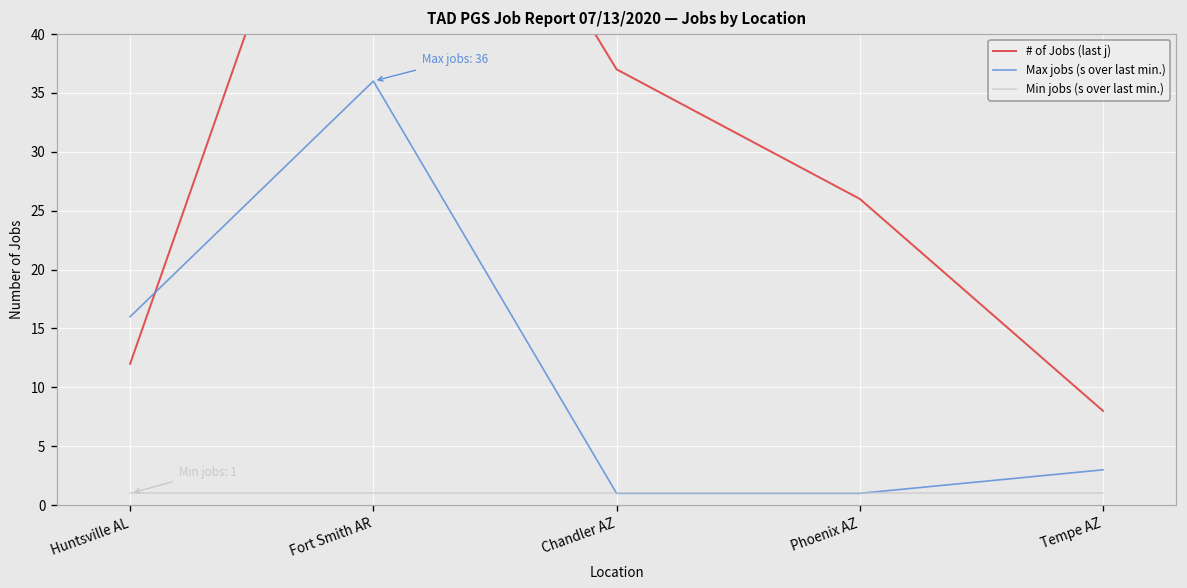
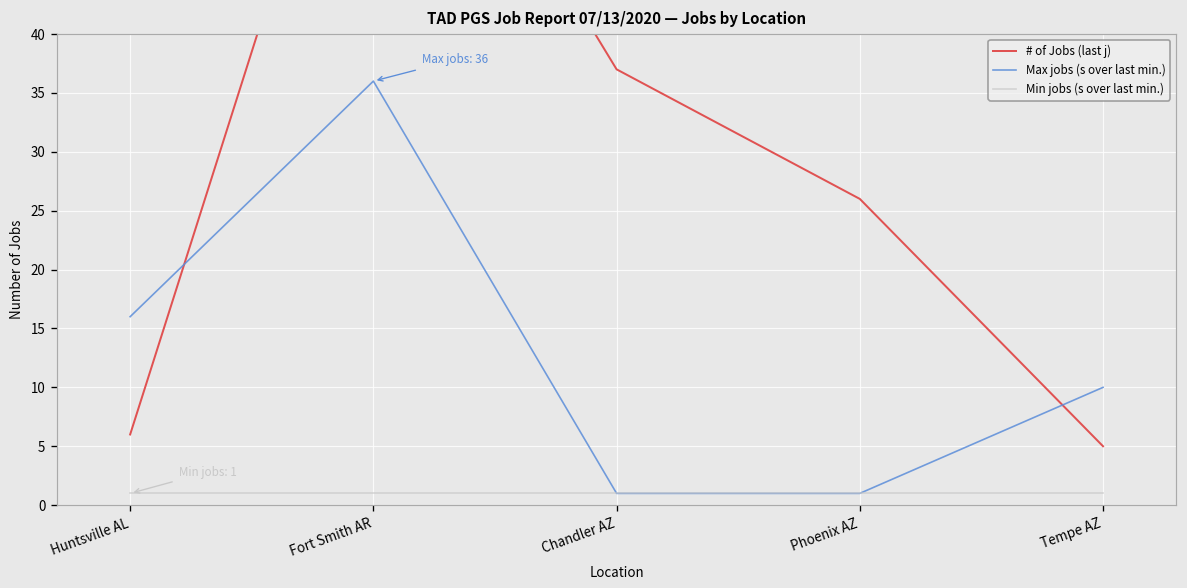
  {
    "# of Jobs (last j)": {
-     "Huntsville AL": 12,
+     "Huntsville AL": 6,
      "Chandler AZ": 37,
      "Phoenix AZ": 26,
-     "Tempe AZ": 8
+     "Tempe AZ": 5
    },
    "Max jobs (s over last min.)": {
      "Huntsville AL": 16,
-     "Tempe AZ": 3
+     "Tempe AZ": 10
    },
    "Min jobs (s over last min.)": {
      "Huntsville AL": 1,
      "Fort Smith AR": 1,
      "Tempe AZ": 1
    }
  }
